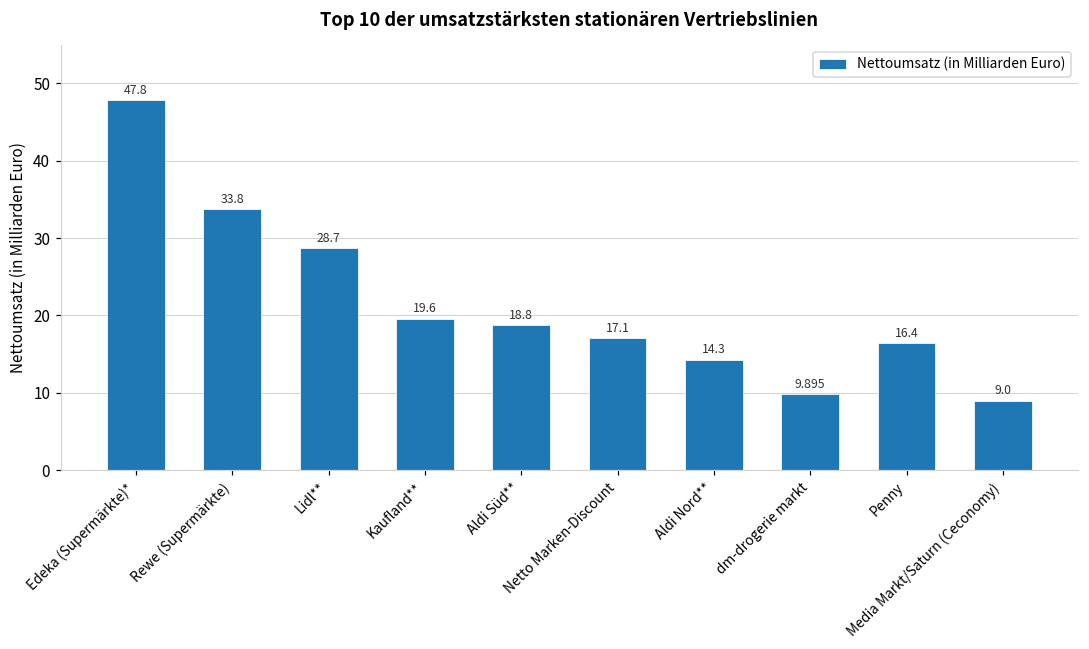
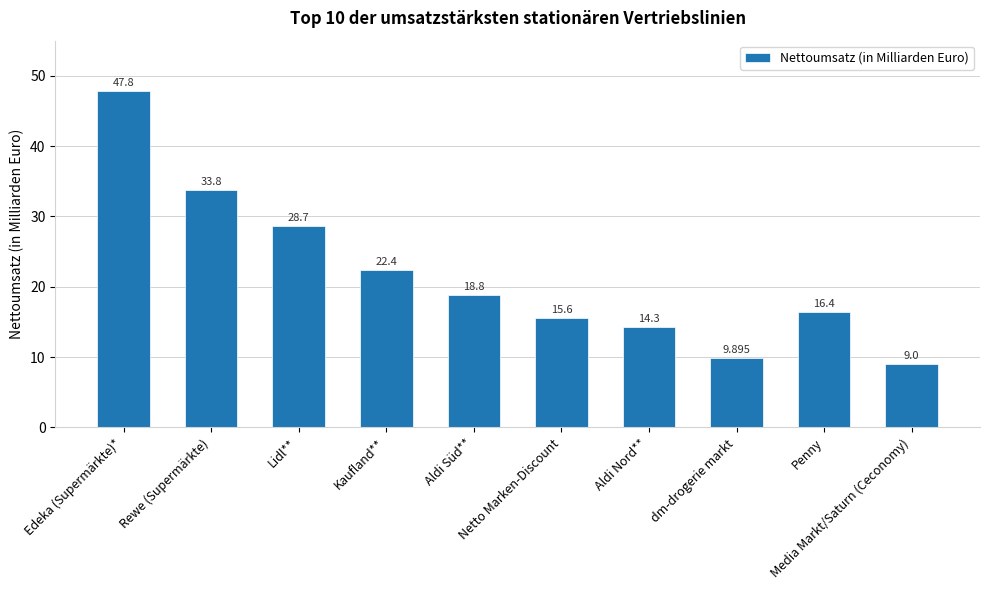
  {
    "Edeka (Supermärkte)*": 47.8,
    "Rewe (Supermärkte)": 33.8,
    "Lidl**": 28.7,
-   "Kaufland**": 19.6,
+   "Kaufland**": 22.4,
    "Aldi Süd**": 18.8,
-   "Netto Marken-Discount": 17.1,
+   "Netto Marken-Discount": 15.6,
    "Aldi Nord**": 14.3,
    "dm-drogerie markt": 9.895,
    "Penny": 16.4,
    "Media Markt/Saturn (Ceconomy)": 9.0
  }
